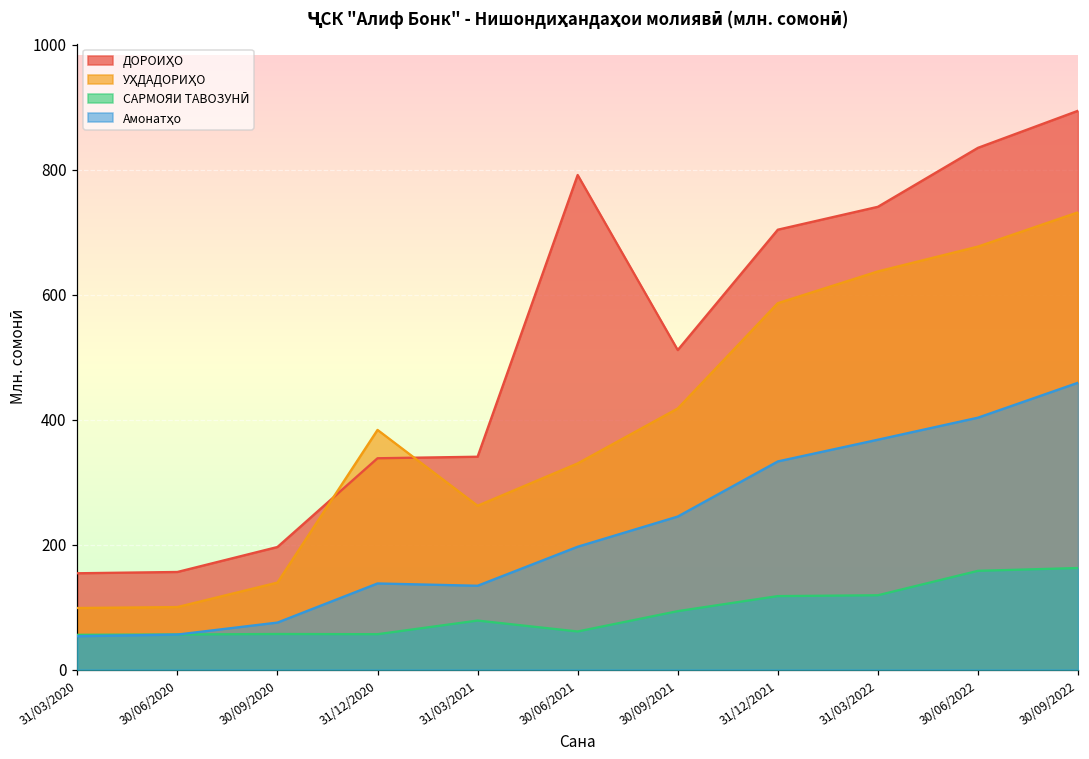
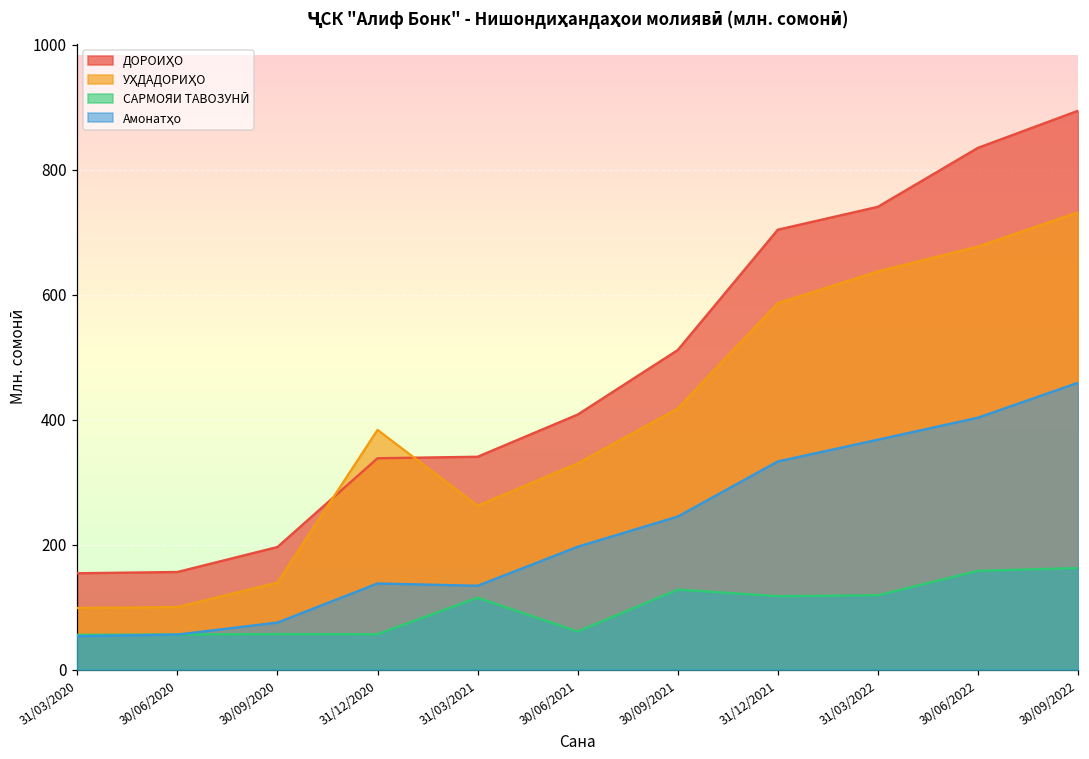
  {
    "ДОРОИҲО": {
      "31/03/2020": 150,
      "30/06/2020": 160,
      "30/09/2020": 200,
      "31/12/2020": 340,
      "31/03/2021": 340,
-     "30/06/2021": 790,
+     "30/06/2021": 410,
      "30/09/2021": 510,
      "31/12/2021": 700,
      "31/03/2022": 740,
      "30/06/2022": 830,
      "30/09/2022": 890
    },
    "УҲДАДОРИҲО": {
      "31/03/2020": 100,
      "30/06/2020": 100,
      "30/09/2020": 140,
      "31/12/2020": 380,
      "31/03/2021": 260,
      "30/06/2021": 330,
      "30/09/2021": 420,
      "31/12/2021": 590,
      "31/03/2022": 640,
      "30/06/2022": 680,
      "30/09/2022": 730
    },
    "САРМОЯИ ТАВОЗУНӢ": {
      "30/09/2020": 60,
      "31/12/2020": 60,
-     "31/03/2021": 80,
+     "31/03/2021": 120,
      "30/06/2021": 60,
-     "30/09/2021": 90,
+     "30/09/2021": 130,
      "31/12/2021": 120,
      "31/03/2022": 120,
      "30/06/2022": 160,
      "30/09/2022": 160
    },
    "Амонатҳо": {
      "30/09/2020": 80,
      "31/12/2020": 140,
      "31/03/2021": 130,
      "30/06/2021": 200,
      "30/09/2021": 240,
      "31/12/2021": 330,
      "31/03/2022": 370,
      "30/06/2022": 400,
      "30/09/2022": 460
    }
  }
